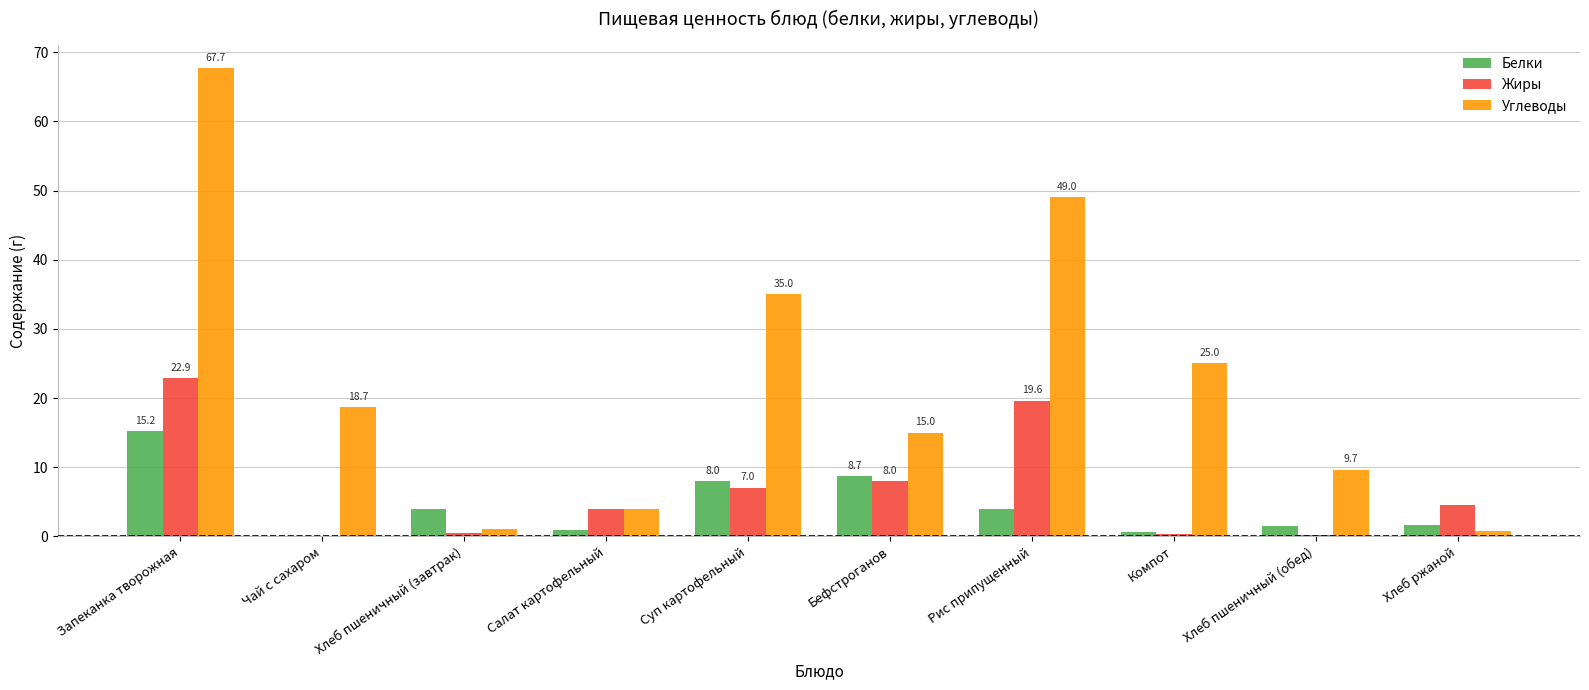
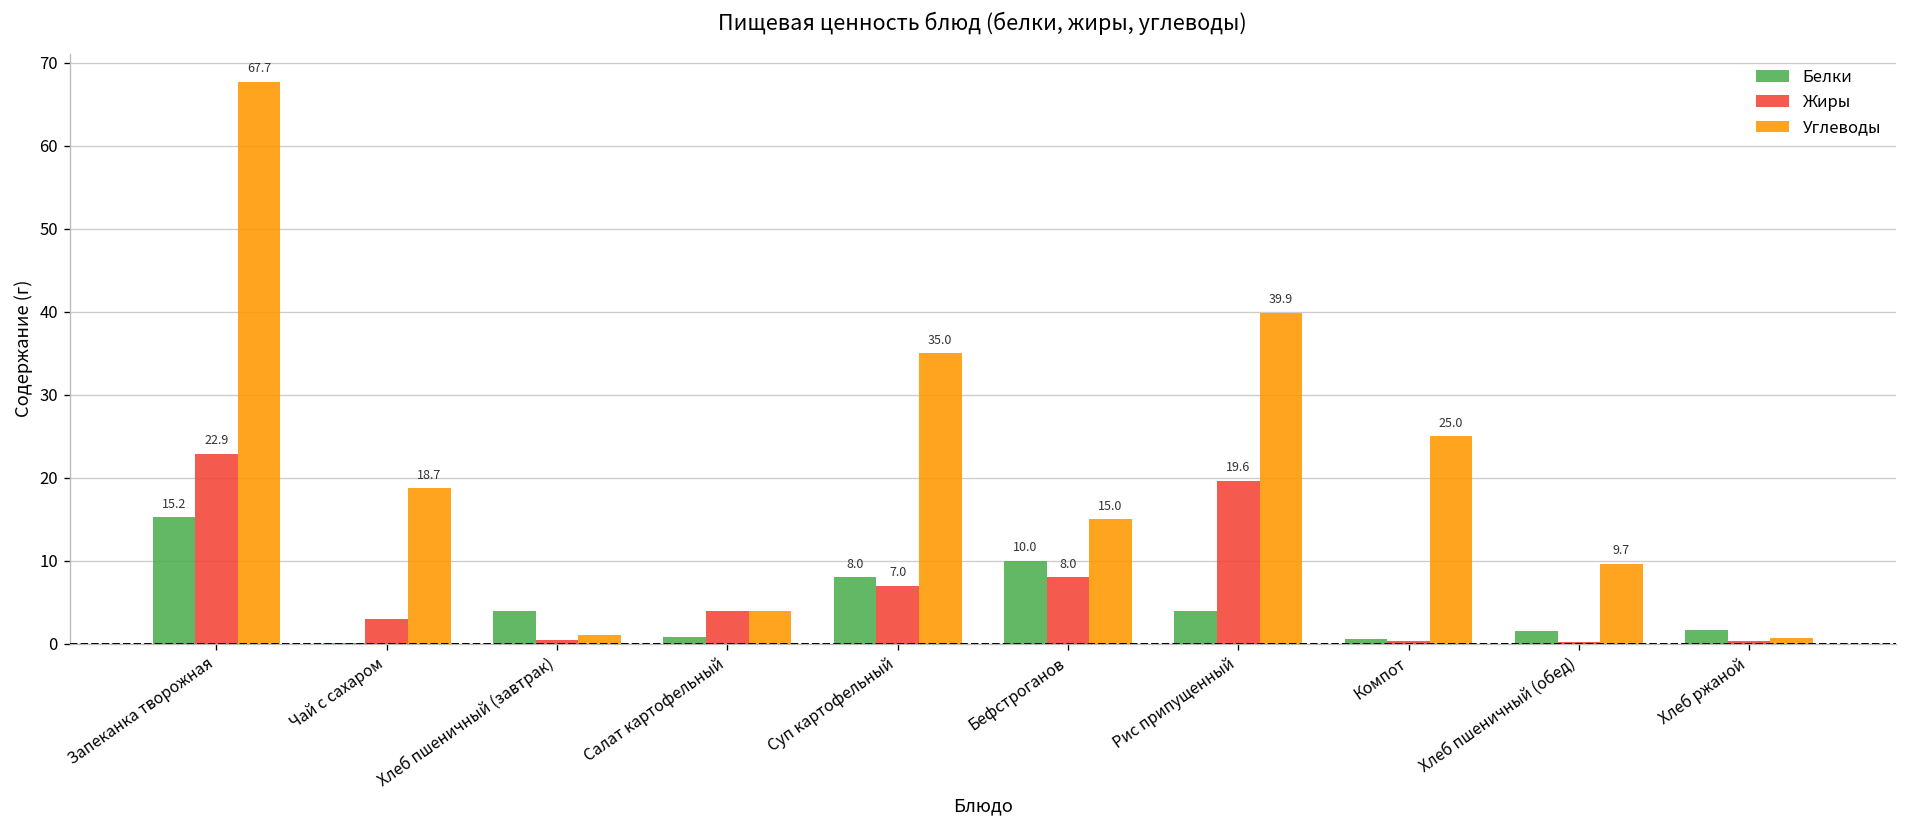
  {
    "Белки": {
      "Запеканка творожная": 15.2,
      "Суп картофельный": 8.0,
-     "Бефстроганов": 8.7
+     "Бефстроганов": 10.0
    },
    "Жиры": {
-     "Чай с сахаром": 0,
+     "Чай с сахаром": 3,
      "Хлеб пшеничный (завтрак)": 1,
      "Салат картофельный": 4,
-     "Хлеб ржаной": 5
+     "Хлеб ржаной": 0
    },
    "Углеводы": {
      "Запеканка творожная": 67.7,
      "Чай с сахаром": 18.7,
      "Суп картофельный": 35.0,
      "Бефстроганов": 15.0,
-     "Рис припущенный": 49.0,
+     "Рис припущенный": 39.9,
      "Компот": 25.0,
      "Хлеб пшеничный (обед)": 9.7
    }
  }
